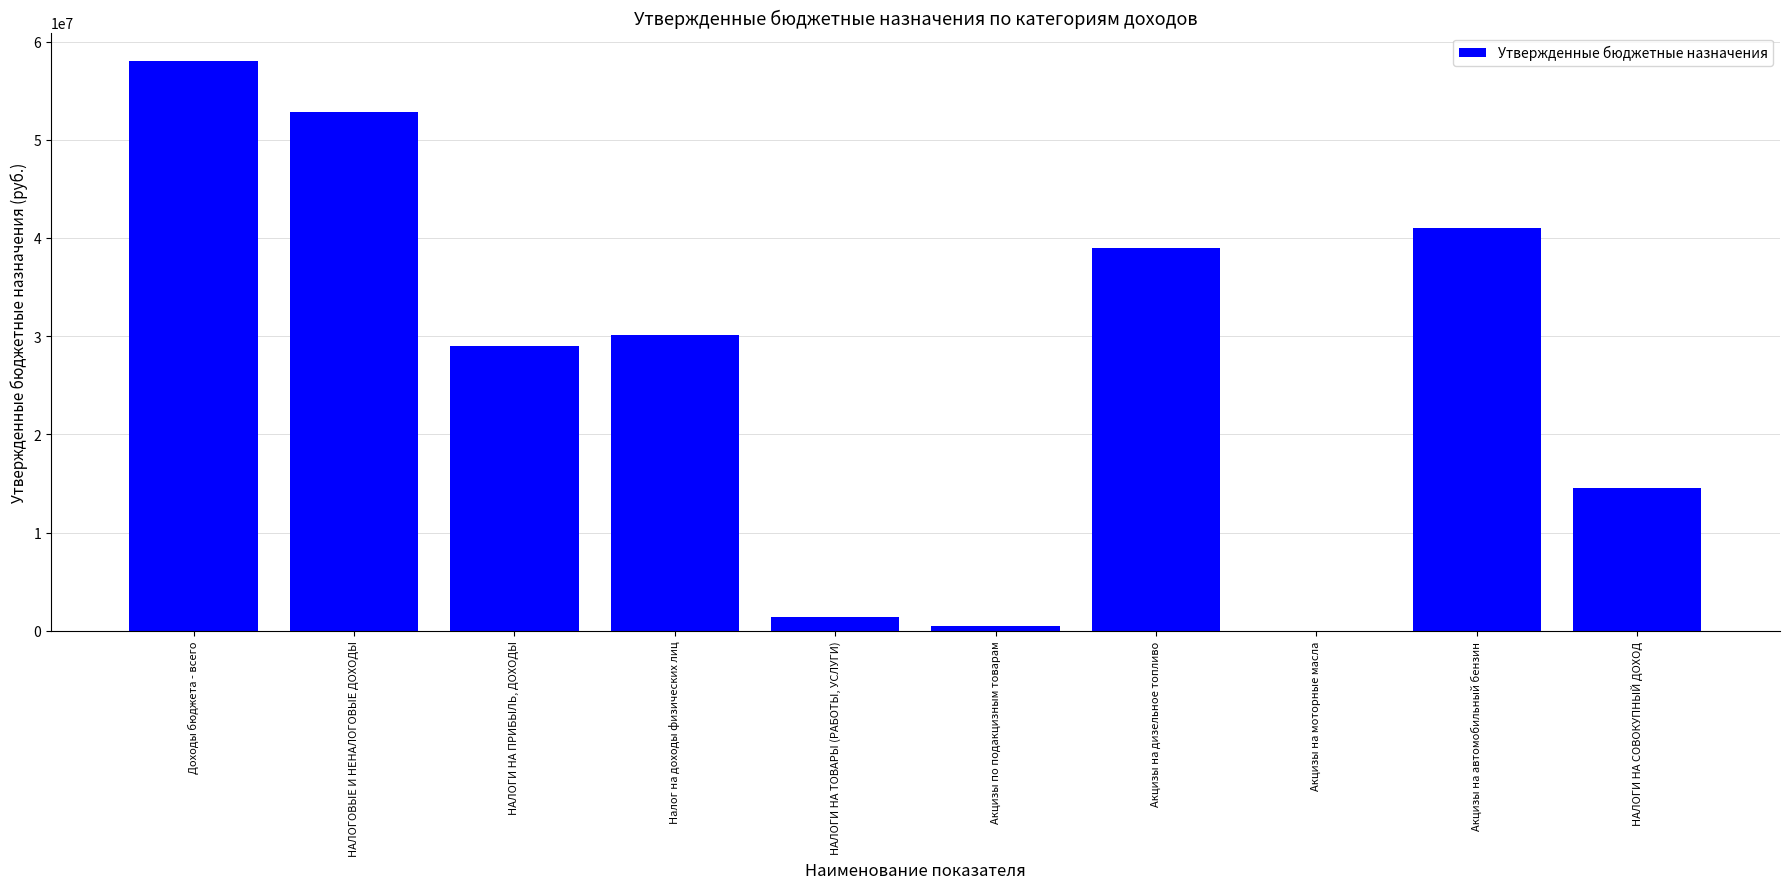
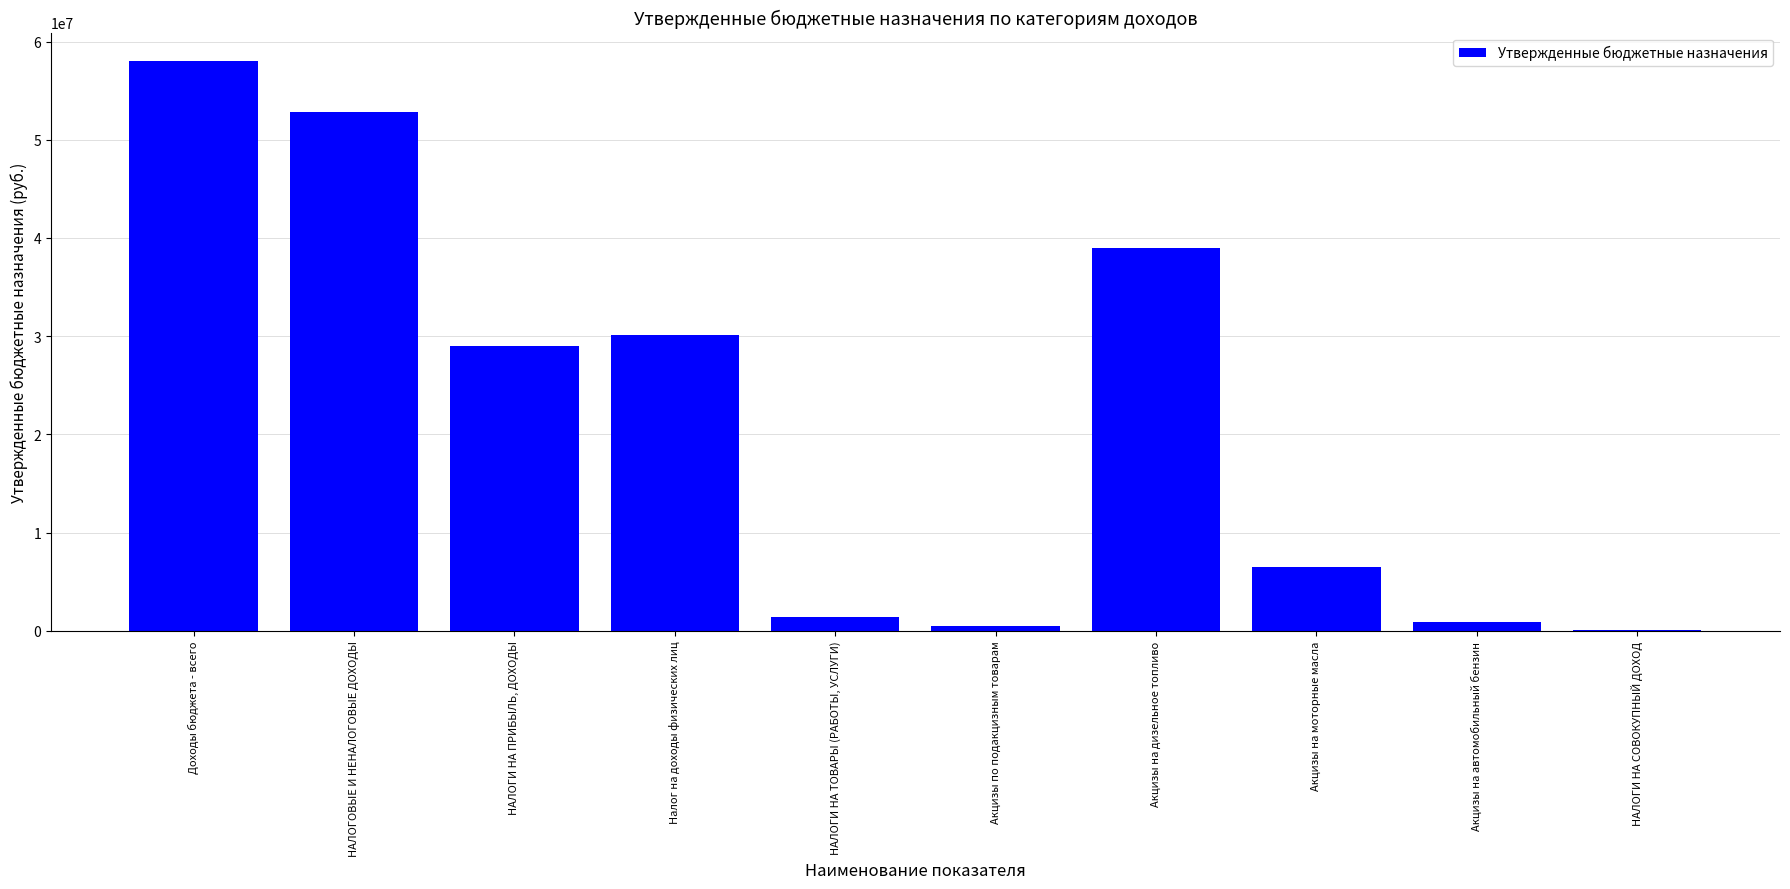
  {
    "Доходы бюджета - всего": 58000000,
    "НАЛОГОВЫЕ И НЕНАЛОГОВЫЕ ДОХОДЫ": 53000000,
    "НАЛОГИ НА ПРИБЫЛЬ, ДОХОДЫ": 29000000,
    "Налог на доходы физических лиц": 30000000,
    "НАЛОГИ НА ТОВАРЫ (РАБОТЫ, УСЛУГИ)": 1000000,
    "Акцизы по подакцизным товарам": 0,
    "Акцизы на дизельное топливо": 39000000,
-   "Акцизы на моторные масла": 0,
-   "Акцизы на автомобильный бензин": 41000000,
-   "НАЛОГИ НА СОВОКУПНЫЙ ДОХОД": 15000000
+   "Акцизы на моторные масла": 7000000,
+   "Акцизы на автомобильный бензин": 1000000,
+   "НАЛОГИ НА СОВОКУПНЫЙ ДОХОД": 0
  }
